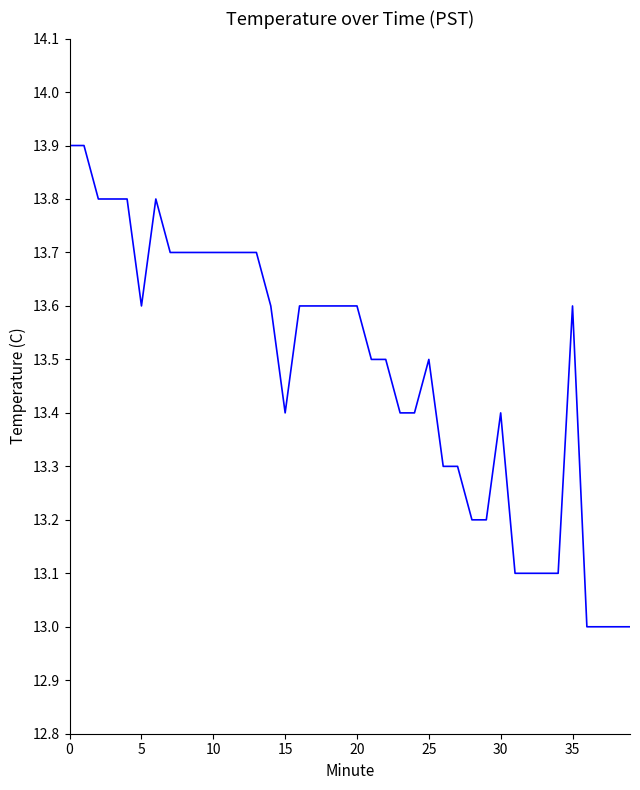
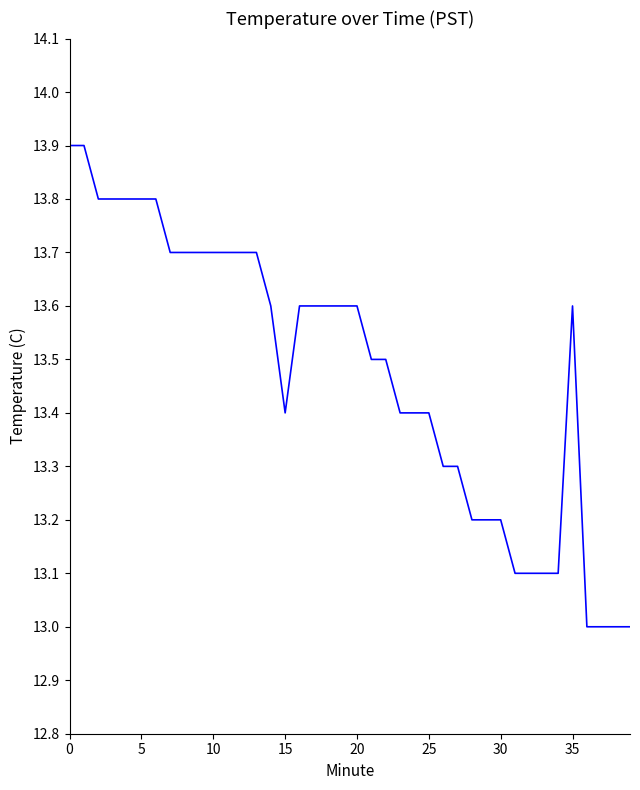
  {
    "0": 13.9,
-   "5": 13.6,
+   "5": 13.8,
    "10": 13.7,
    "15": 13.4,
    "20": 13.6,
-   "25": 13.5,
-   "30": 13.4,
+   "25": 13.4,
+   "30": 13.2,
    "35": 13.6
  }
